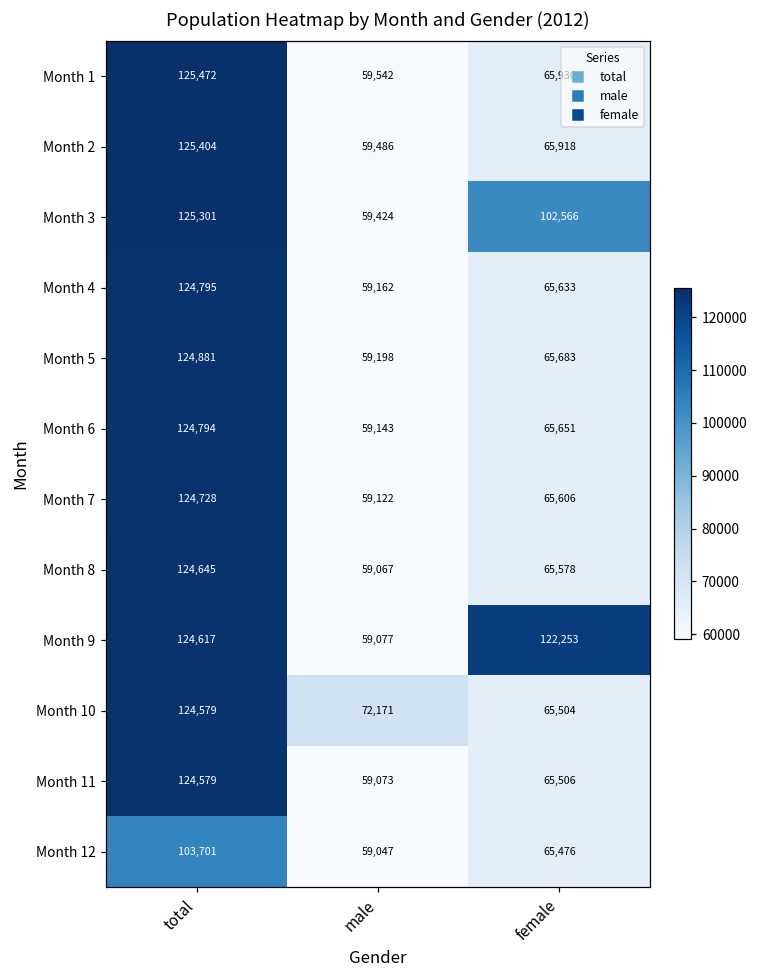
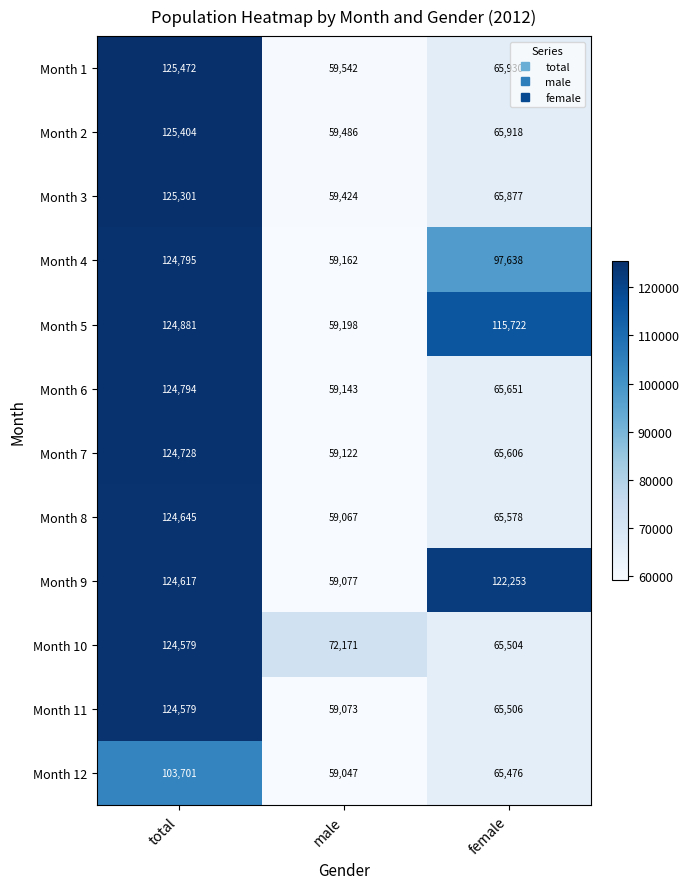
  {
    "Month 1": {
      "total": "125,472",
      "male": "59,542"
    },
    "Month 2": {
      "total": "125,404",
      "male": "59,486",
      "female": "65,918"
    },
    "Month 3": {
      "total": "125,301",
      "male": "59,424",
-     "female": "102,566"
+     "female": "65,877"
    },
    "Month 4": {
      "total": "124,795",
      "male": "59,162",
-     "female": "65,633"
+     "female": "97,638"
    },
    "Month 5": {
      "total": "124,881",
      "male": "59,198",
-     "female": "65,683"
+     "female": "115,722"
    },
    "Month 6": {
      "total": "124,794",
      "male": "59,143",
      "female": "65,651"
    },
    "Month 7": {
      "total": "124,728",
      "male": "59,122",
      "female": "65,606"
    },
    "Month 8": {
      "total": "124,645",
      "male": "59,067",
      "female": "65,578"
    },
    "Month 9": {
      "total": "124,617",
      "male": "59,077",
      "female": "122,253"
    },
    "Month 10": {
      "total": "124,579",
      "male": "72,171",
      "female": "65,504"
    },
    "Month 11": {
      "total": "124,579",
      "male": "59,073",
      "female": "65,506"
    },
    "Month 12": {
      "total": "103,701",
      "male": "59,047",
      "female": "65,476"
    }
  }
